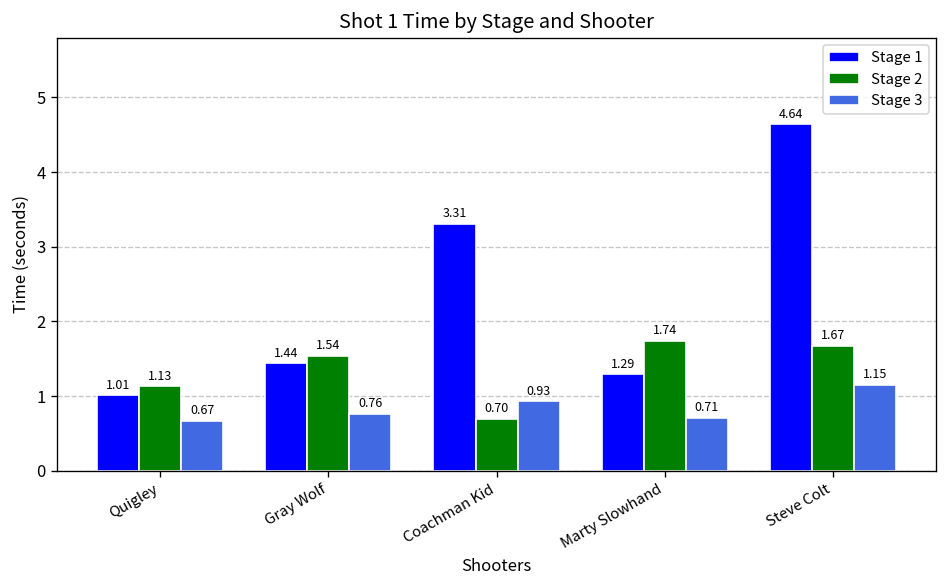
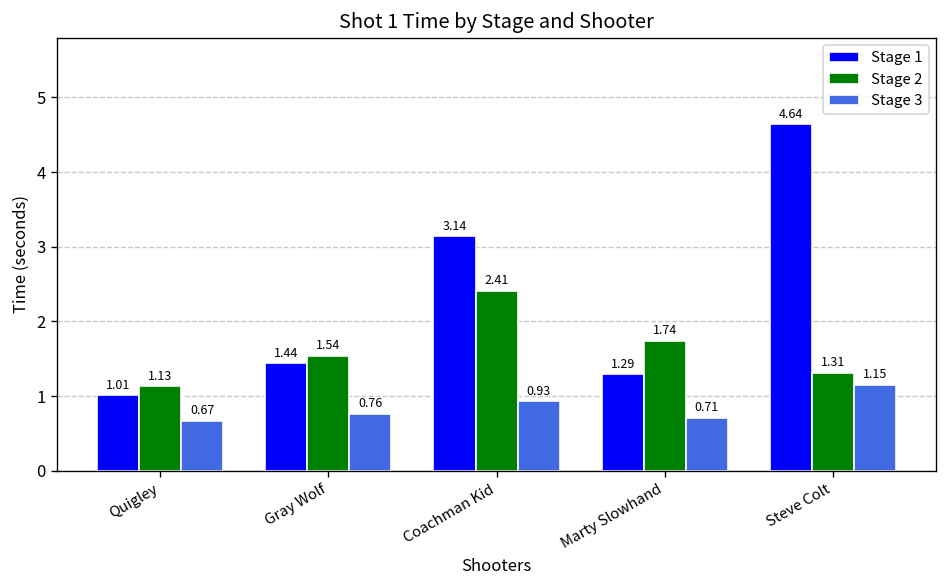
  {
    "Stage 1": {
      "Quigley": 1.01,
      "Gray Wolf": 1.44,
-     "Coachman Kid": 3.31,
+     "Coachman Kid": 3.14,
      "Marty Slowhand": 1.29,
      "Steve Colt": 4.64
    },
    "Stage 2": {
      "Quigley": 1.13,
      "Gray Wolf": 1.54,
-     "Coachman Kid": 0.70,
+     "Coachman Kid": 2.41,
      "Marty Slowhand": 1.74,
-     "Steve Colt": 1.67
+     "Steve Colt": 1.31
    },
    "Stage 3": {
      "Quigley": 0.67,
      "Gray Wolf": 0.76,
      "Coachman Kid": 0.93,
      "Marty Slowhand": 0.71,
      "Steve Colt": 1.15
    }
  }
